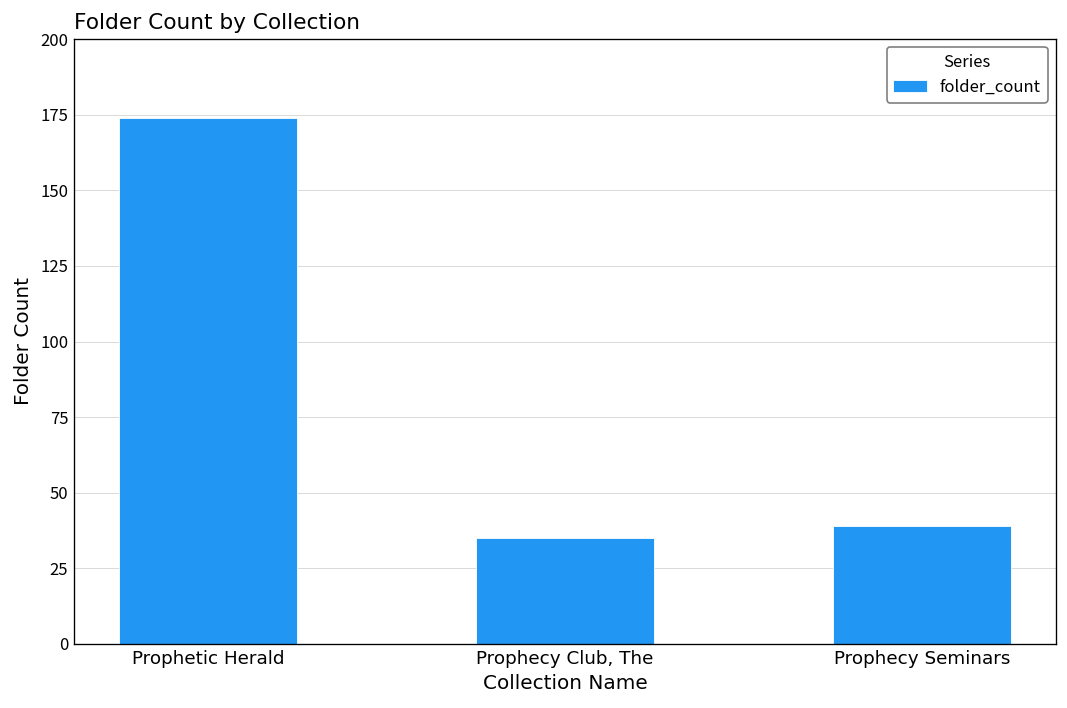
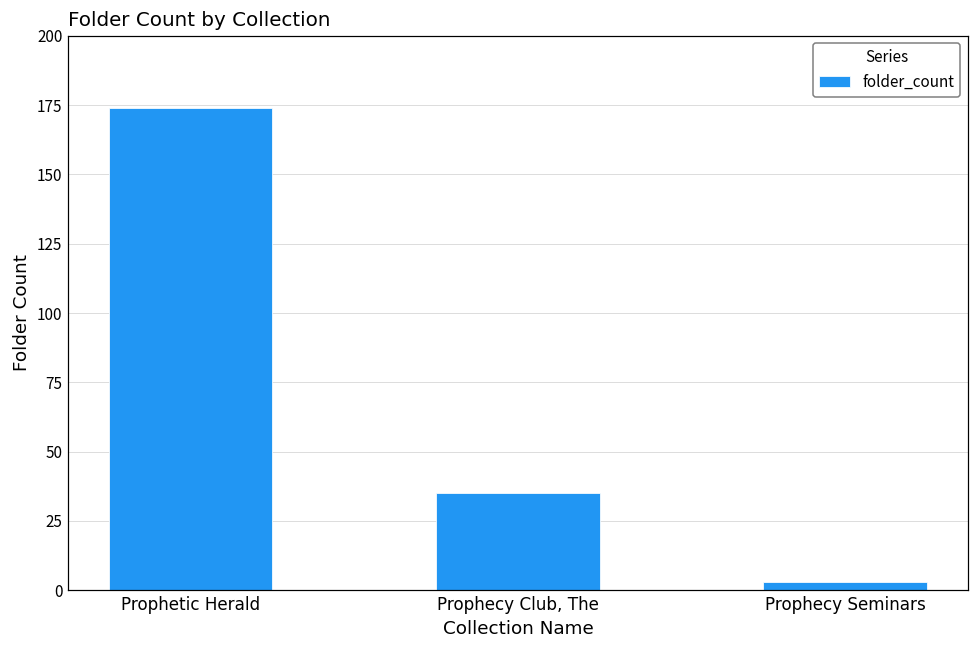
  {
    "Prophetic Herald": 174,
    "Prophecy Club, The": 35,
-   "Prophecy Seminars": 39
+   "Prophecy Seminars": 3
  }
